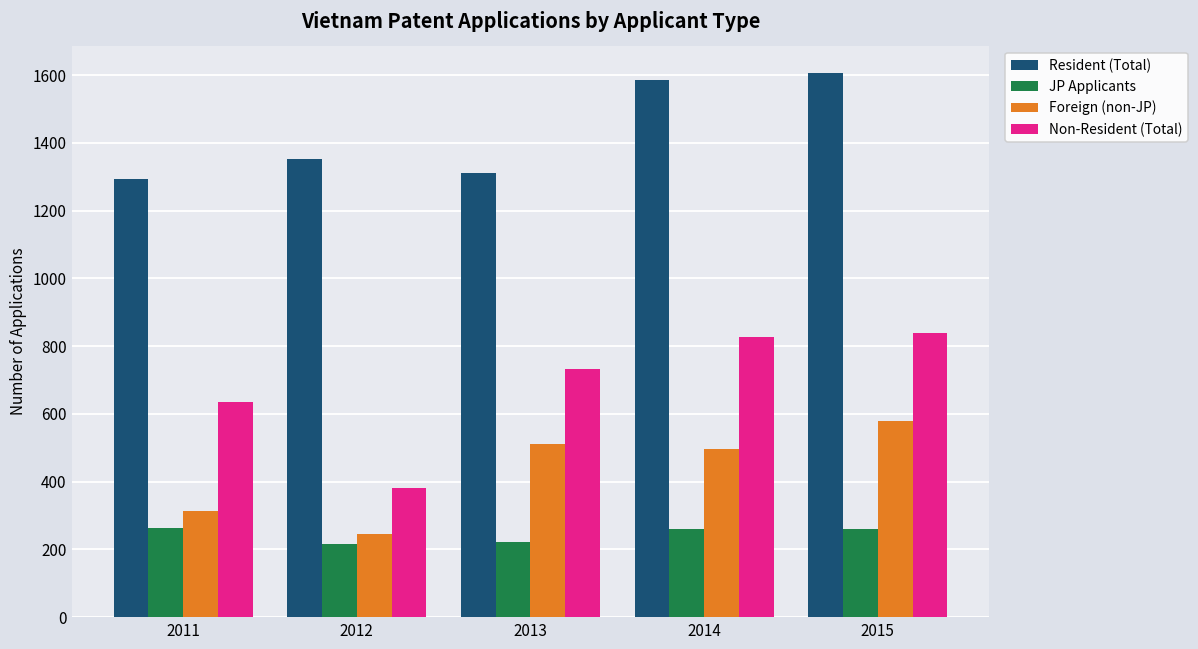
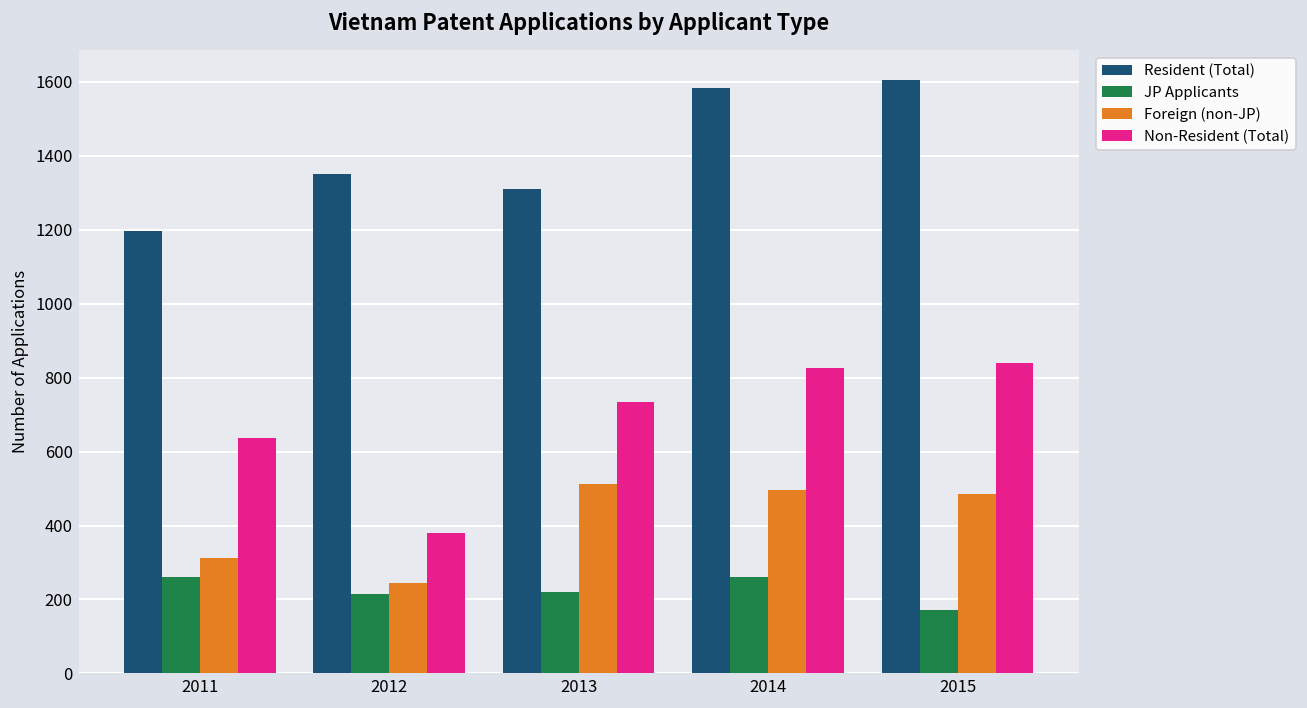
  {
    "Resident (Total)": {
-     "2011": 1290,
+     "2011": 1200,
      "2012": 1350,
      "2013": 1310,
      "2014": 1580,
      "2015": 1610
    },
    "JP Applicants": {
      "2011": 260,
      "2012": 220,
      "2013": 220,
      "2014": 260,
-     "2015": 260
+     "2015": 170
    },
    "Foreign (non-JP)": {
      "2011": 310,
      "2012": 250,
      "2013": 510,
      "2014": 500,
-     "2015": 580
+     "2015": 490
    },
    "Non-Resident (Total)": {
      "2011": 640,
      "2012": 380,
      "2013": 730,
      "2014": 830,
      "2015": 840
    }
  }
